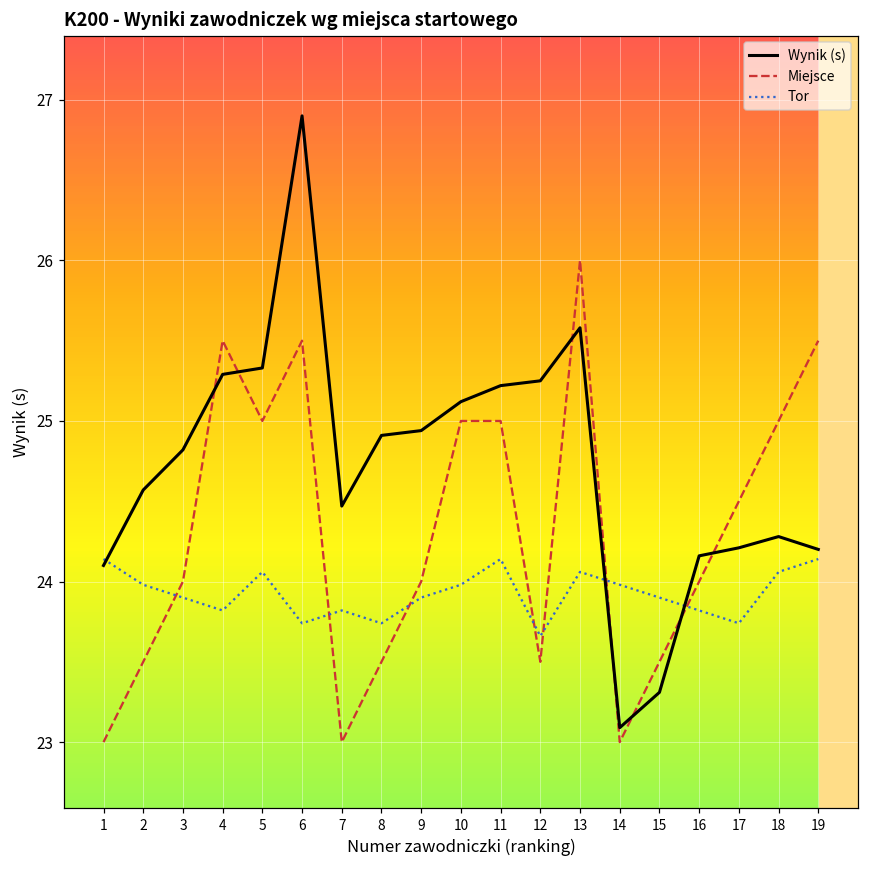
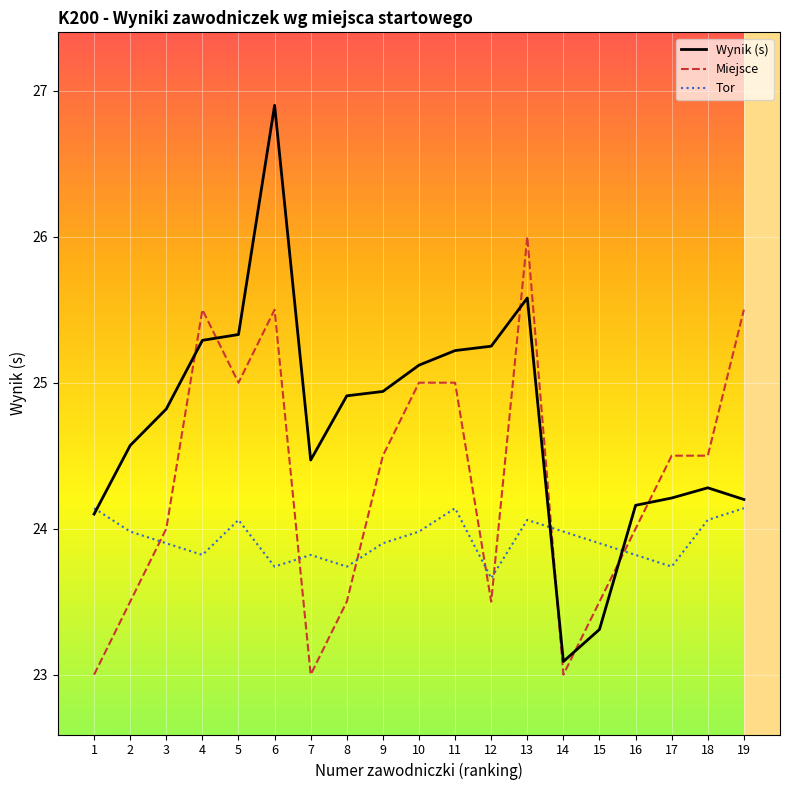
  {
    "Wynik (s)": {
      "1": 24.10,
      "2": 24.57,
      "3": 24.82,
      "4": 25.29,
      "5": 25.33,
      "6": 26.90,
      "7": 24.47,
      "8": 24.91,
      "9": 24.94,
      "10": 25.12,
      "11": 25.22,
      "12": 25.25,
      "13": 25.58,
      "14": 23.09,
      "15": 23.31,
      "16": 24.16,
      "17": 24.21,
      "18": 24.28,
      "19": 24.20
    },
    "Miejsce": {
      "1": 23.00,
      "2": 23.50,
      "3": 24.00,
      "4": 25.50,
      "5": 25.00,
      "6": 25.50,
      "7": 23.00,
      "8": 23.50,
-     "9": 24.00,
+     "9": 24.50,
      "10": 25.00,
      "11": 25.00,
      "12": 23.50,
      "13": 26.00,
      "14": 23.00,
      "15": 23.50,
      "16": 24.00,
      "17": 24.50,
-     "18": 25.00,
+     "18": 24.50,
      "19": 25.50
    },
    "Tor": {
      "1": 24.14,
      "2": 23.98,
      "3": 23.90,
      "4": 23.82,
      "5": 24.06,
      "6": 23.74,
      "7": 23.82,
      "8": 23.74,
      "9": 23.90,
      "10": 23.98,
      "11": 24.14,
      "12": 23.66,
      "13": 24.06,
      "14": 23.98,
      "15": 23.90,
      "16": 23.82,
      "17": 23.74,
      "18": 24.06,
      "19": 24.14
    }
  }
